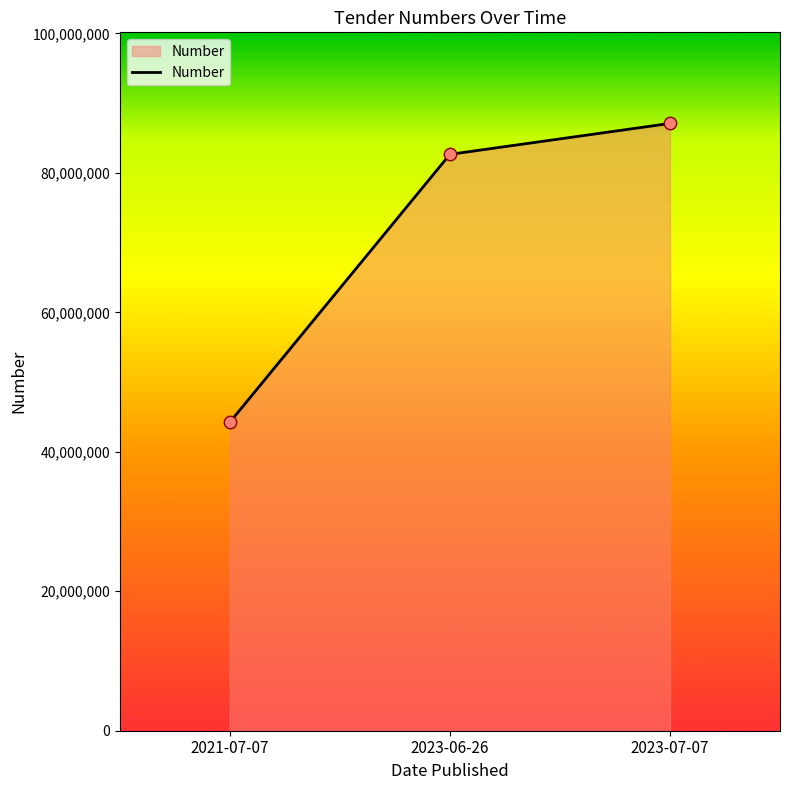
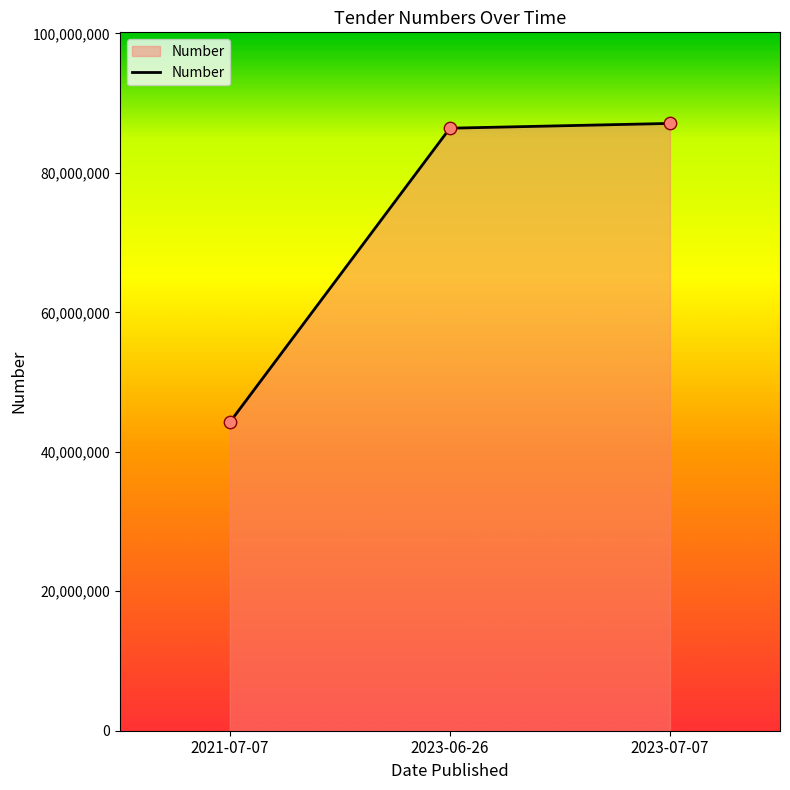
  {
    "2021-07-07": "44,000,000",
-   "2023-06-26": "83,000,000",
+   "2023-06-26": "86,000,000",
    "2023-07-07": "87,000,000"
  }
